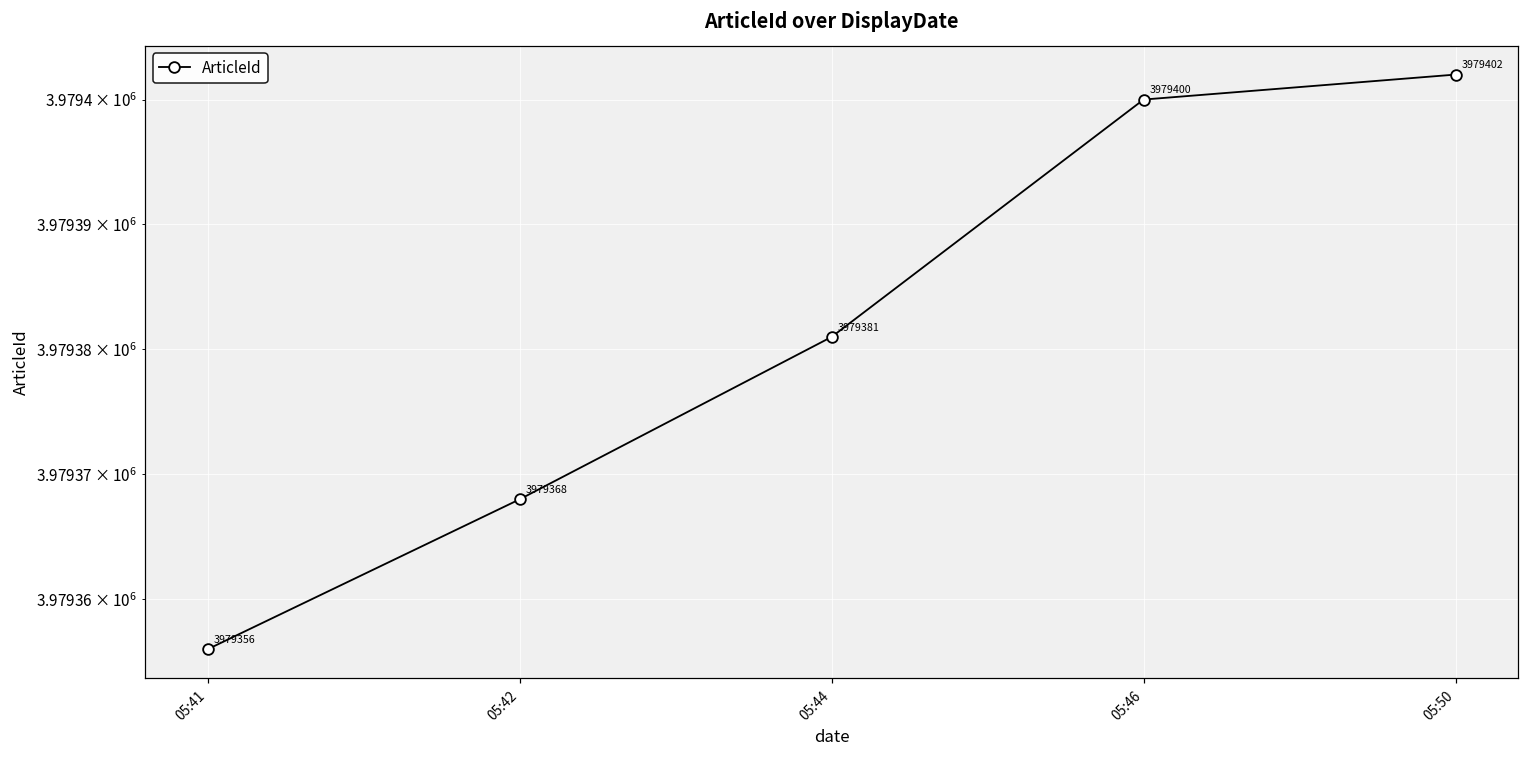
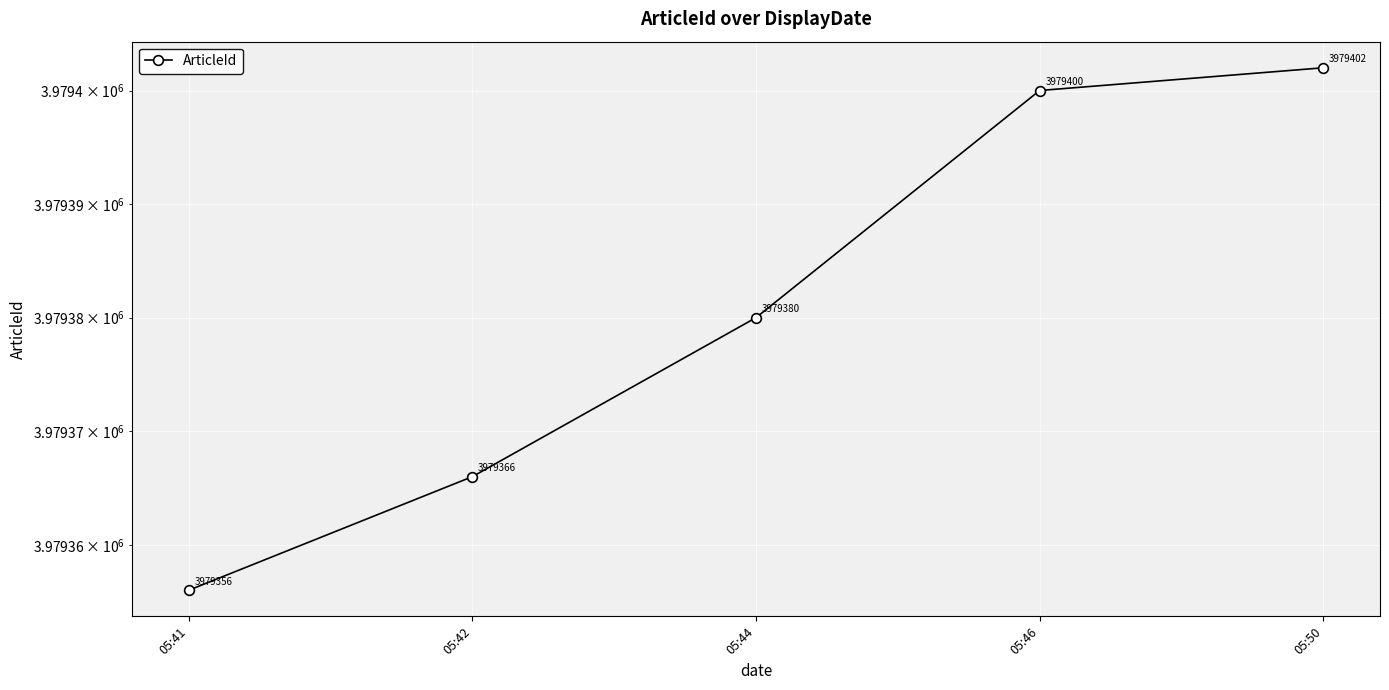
  {
    "05:41": 3979356,
-   "05:42": 3979368,
-   "05:44": 3979381,
+   "05:42": 3979366,
+   "05:44": 3979380,
    "05:46": 3979400,
    "05:50": 3979402
  }
